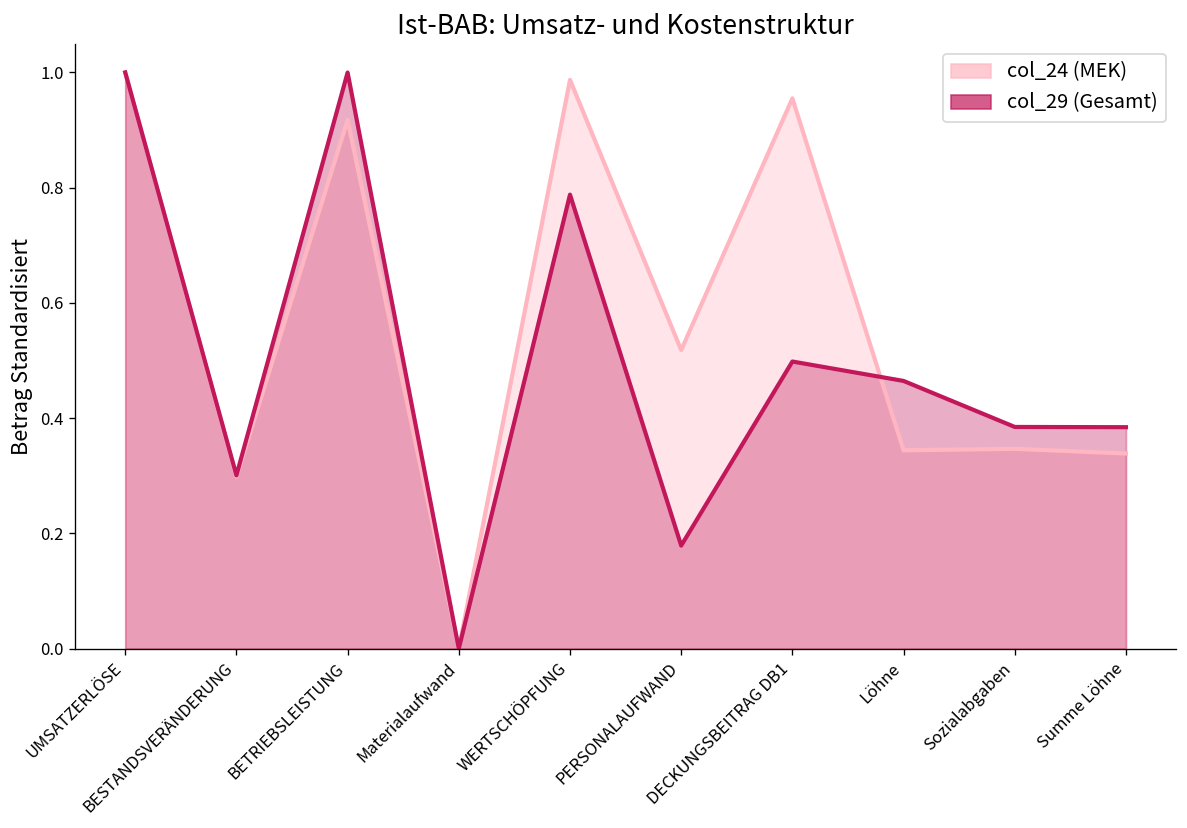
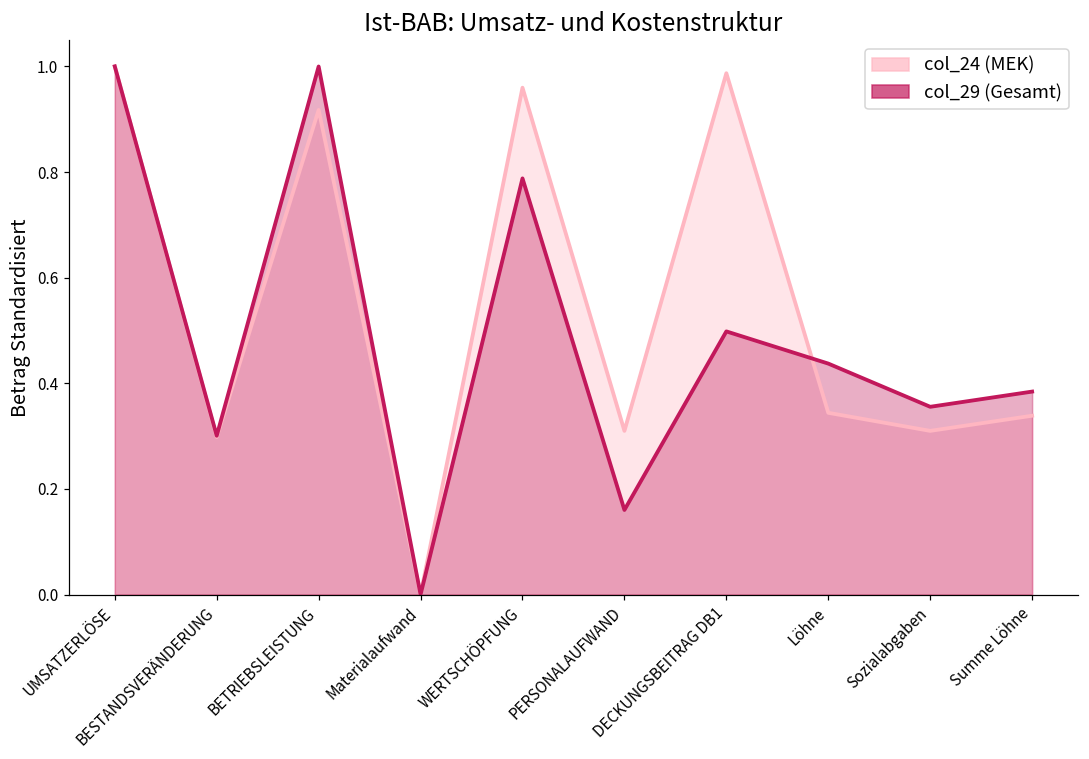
  {
    "col_24 (MEK)": {
      "BETRIEBSLEISTUNG": 0.92,
-     "WERTSCHÖPFUNG": 0.99,
-     "PERSONALAUFWAND": 0.52,
-     "DECKUNGSBEITRAG DB1": 0.95,
+     "WERTSCHÖPFUNG": 0.96,
+     "PERSONALAUFWAND": 0.31,
+     "DECKUNGSBEITRAG DB1": 0.99,
      "Löhne": 0.34,
-     "Sozialabgaben": 0.35,
+     "Sozialabgaben": 0.31,
      "Summe Löhne": 0.34
    },
    "col_29 (Gesamt)": {
      "BETRIEBSLEISTUNG": 1.00,
      "WERTSCHÖPFUNG": 0.79,
-     "PERSONALAUFWAND": 0.18,
+     "PERSONALAUFWAND": 0.16,
      "DECKUNGSBEITRAG DB1": 0.50,
-     "Löhne": 0.46,
-     "Sozialabgaben": 0.38,
+     "Löhne": 0.44,
+     "Sozialabgaben": 0.36,
      "Summe Löhne": 0.38
    }
  }
